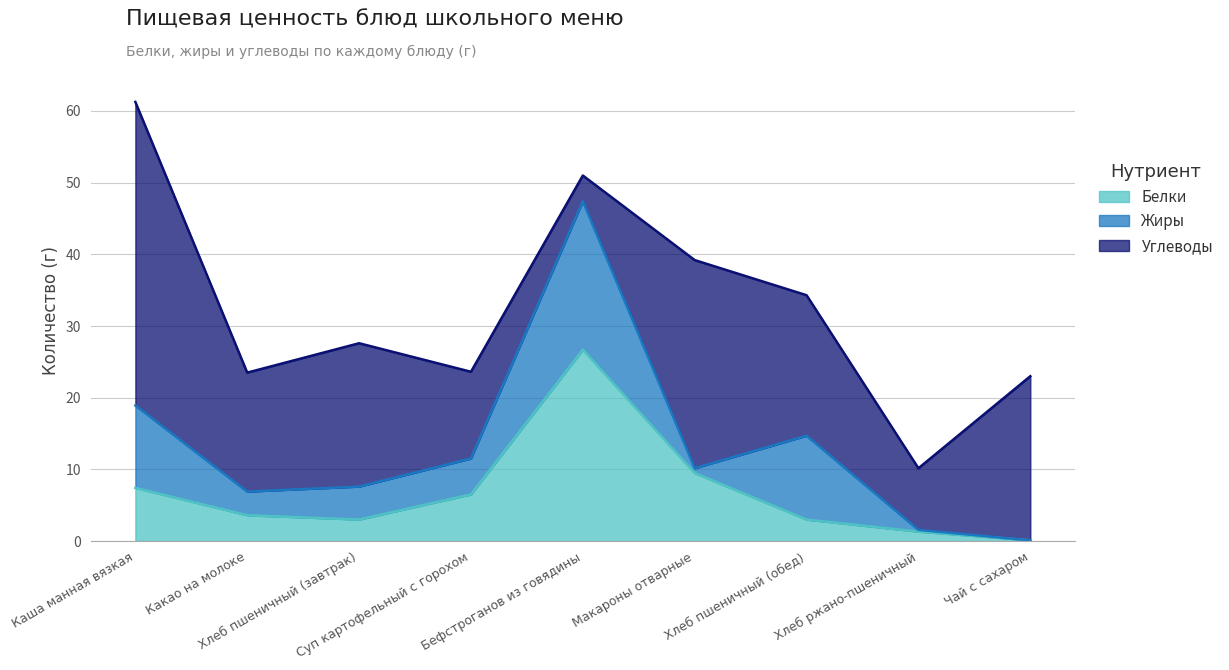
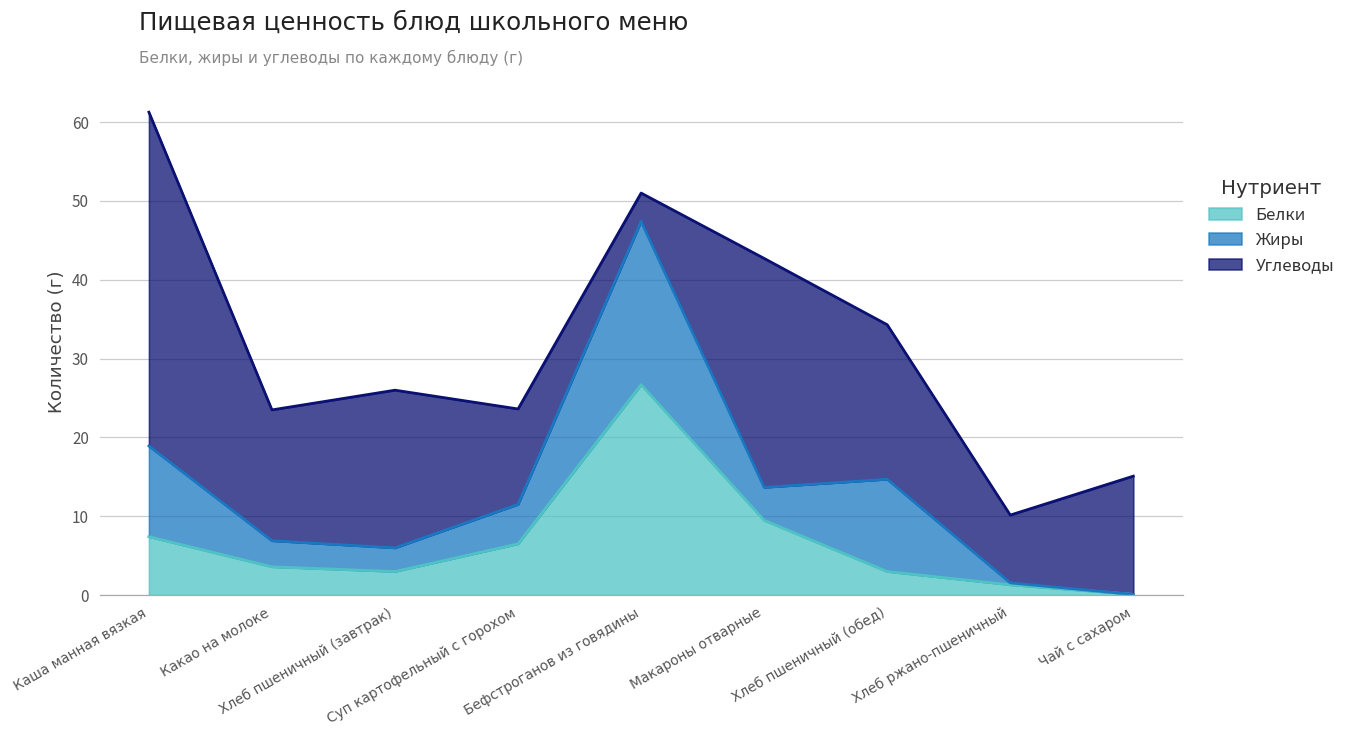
  {
    "Белки": {
      "Каша манная вязкая": 7,
      "Какао на молоке": 4,
      "Хлеб пшеничный (завтрак)": 3,
      "Суп картофельный с горохом": 7,
      "Бефстроганов из говядины": 27,
      "Макароны отварные": 9,
      "Хлеб пшеничный (обед)": 3
    },
    "Жиры": {
      "Каша манная вязкая": 12,
      "Какао на молоке": 3,
-     "Хлеб пшеничный (завтрак)": 5,
+     "Хлеб пшеничный (завтрак)": 3,
      "Суп картофельный с горохом": 5,
      "Бефстроганов из говядины": 21,
-     "Макароны отварные": 1,
+     "Макароны отварные": 4,
      "Хлеб пшеничный (обед)": 12
    },
    "Углеводы": {
      "Каша манная вязкая": 42,
      "Какао на молоке": 17,
      "Хлеб пшеничный (завтрак)": 20,
      "Суп картофельный с горохом": 12,
      "Бефстроганов из говядины": 4,
      "Макароны отварные": 29,
      "Хлеб пшеничный (обед)": 20,
      "Хлеб ржано-пшеничный": 9,
-     "Чай с сахаром": 23
+     "Чай с сахаром": 15
    }
  }
